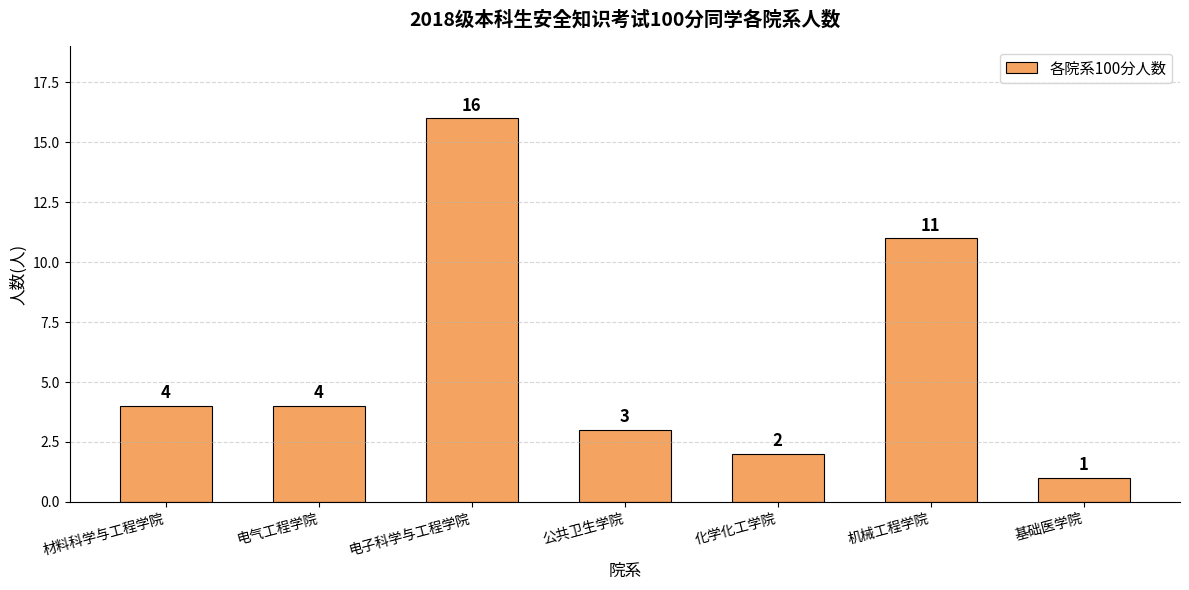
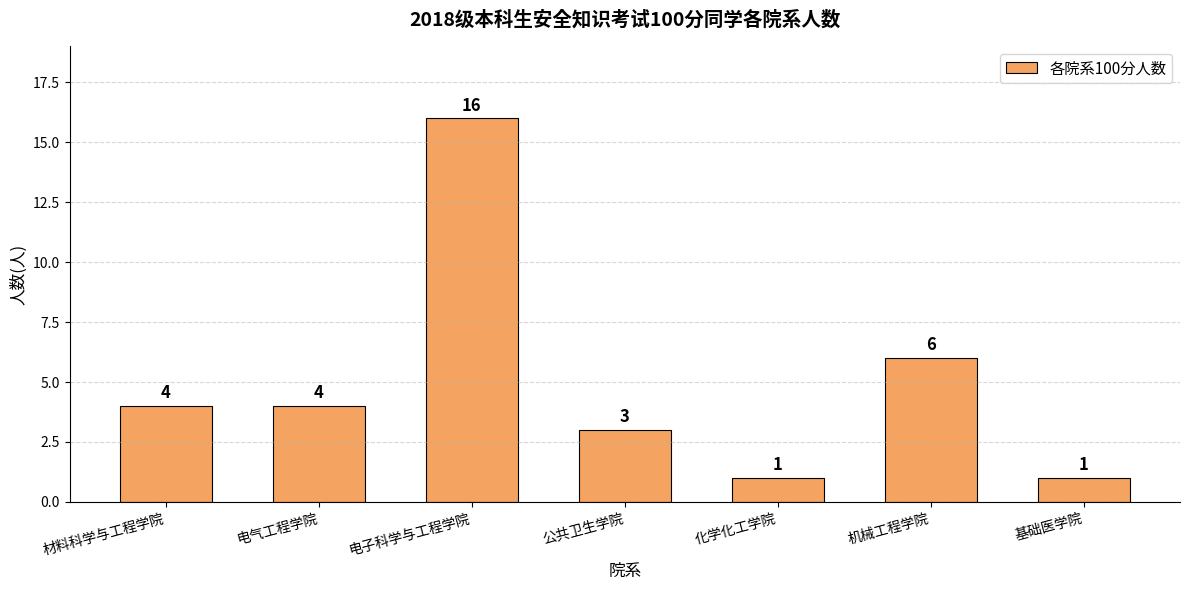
  {
    "材料科学与工程学院": 4,
    "电气工程学院": 4,
    "电子科学与工程学院": 16,
    "公共卫生学院": 3,
-   "化学化工学院": 2,
-   "机械工程学院": 11,
+   "化学化工学院": 1,
+   "机械工程学院": 6,
    "基础医学院": 1
  }
